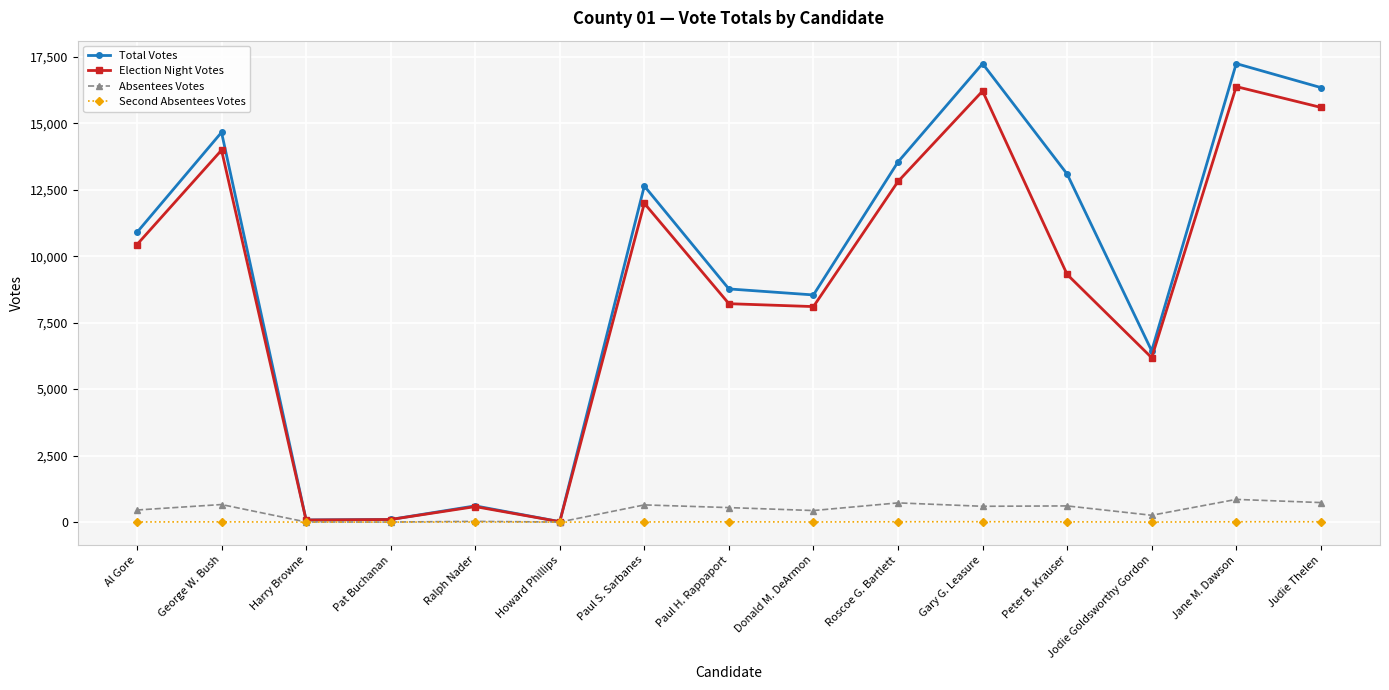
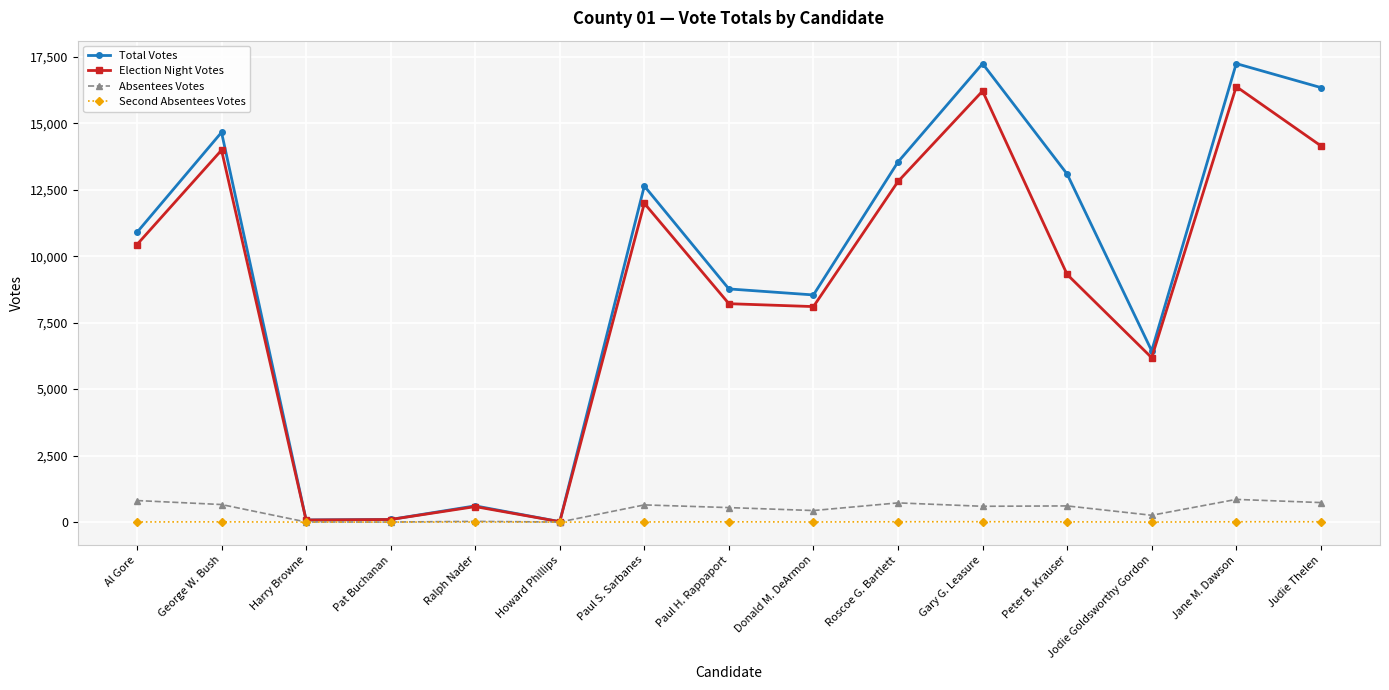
  {
    "Total Votes": {
      "Al Gore": "10,900",
      "George W. Bush": "14,700",
      "Paul S. Sarbanes": "12,600",
      "Paul H. Rappaport": "8,800",
      "Donald M. DeArmon": "8,500",
      "Roscoe G. Bartlett": "13,500",
      "Gary G. Leasure": "17,200",
      "Peter B. Krauser": "13,100",
      "Jodie Goldsworthy Gordon": "6,400",
      "Jane M. Dawson": "17,200",
      "Judie Thelen": "16,300"
    },
    "Election Night Votes": {
      "Al Gore": "10,400",
      "George W. Bush": "14,000",
      "Paul S. Sarbanes": "12,000",
      "Paul H. Rappaport": "8,200",
      "Donald M. DeArmon": "8,100",
      "Roscoe G. Bartlett": "12,800",
      "Gary G. Leasure": "16,200",
      "Peter B. Krauser": "9,300",
      "Jodie Goldsworthy Gordon": "6,200",
      "Jane M. Dawson": "16,400",
-     "Judie Thelen": "15,600"
+     "Judie Thelen": "14,200"
    },
    "Absentees Votes": {
-     "Al Gore": "500",
+     "Al Gore": "800",
      "George W. Bush": "700",
      "Paul S. Sarbanes": "600",
      "Paul H. Rappaport": "500",
      "Donald M. DeArmon": "400",
      "Roscoe G. Bartlett": "700",
      "Gary G. Leasure": "600",
      "Peter B. Krauser": "600",
      "Jodie Goldsworthy Gordon": "300",
      "Jane M. Dawson": "900",
      "Judie Thelen": "700"
    },
    "Second Absentees Votes": {
      "Al Gore": "0",
      "George W. Bush": "0",
      "Paul S. Sarbanes": "0",
      "Paul H. Rappaport": "0",
      "Donald M. DeArmon": "0",
      "Roscoe G. Bartlett": "0",
      "Gary G. Leasure": "0",
      "Peter B. Krauser": "0",
      "Jodie Goldsworthy Gordon": "0",
      "Jane M. Dawson": "0",
      "Judie Thelen": "0"
    }
  }
